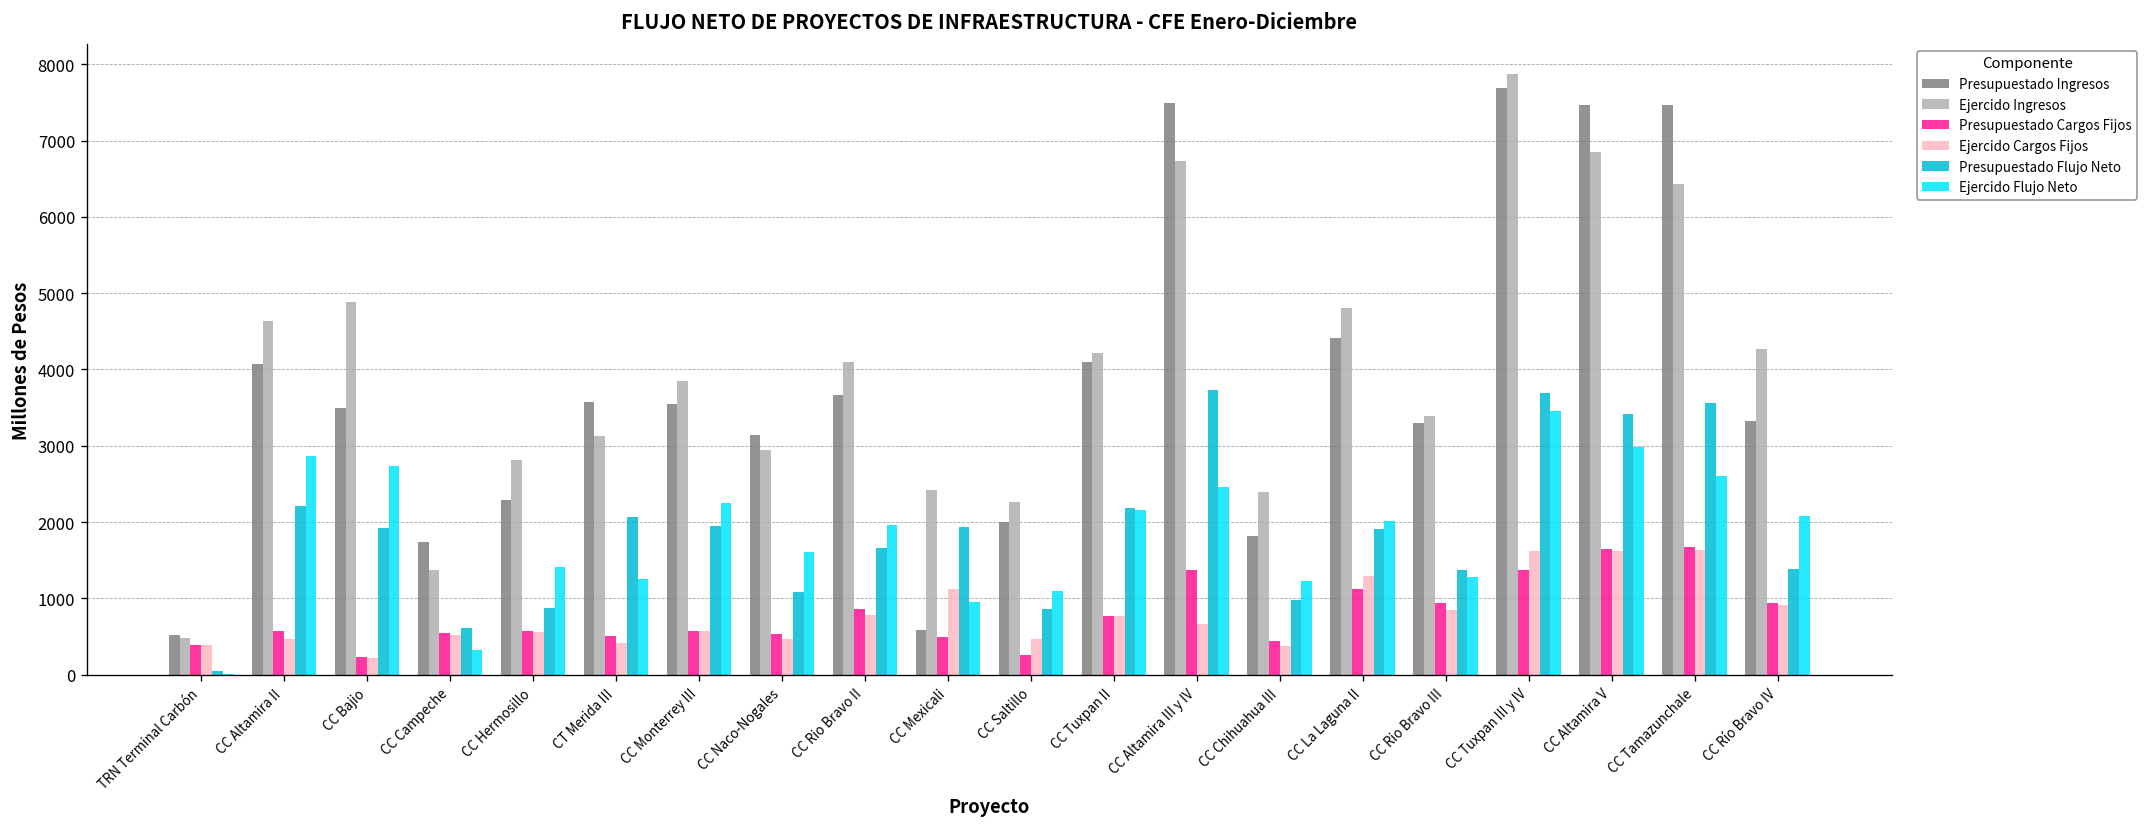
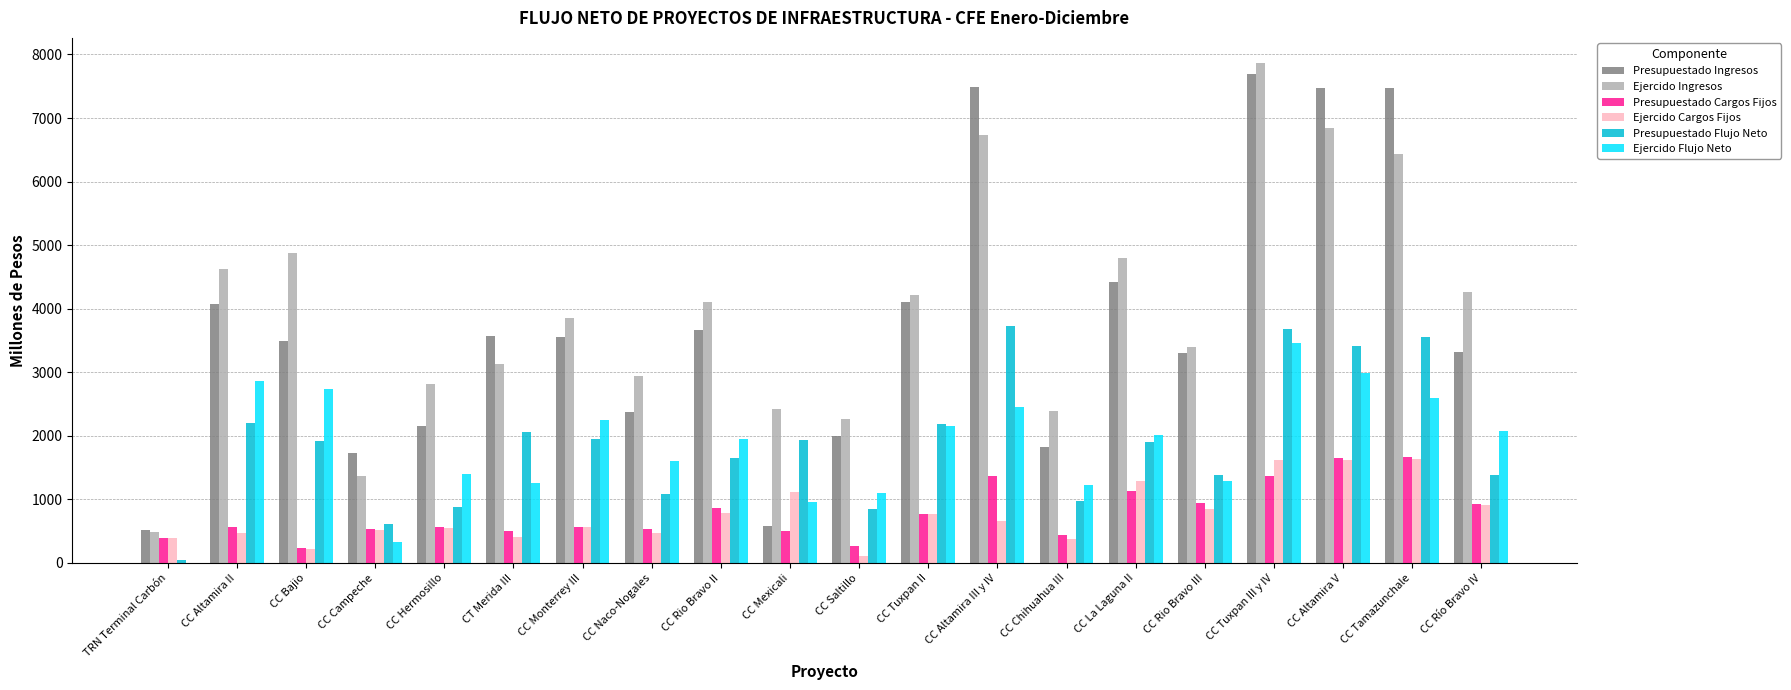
  {
    "Presupuestado Ingresos": {
      "TRN Terminal Carbón": 500,
      "CC Altamira II": 4100,
      "CC Bajio": 3500,
      "CC Campeche": 1700,
-     "CC Hermosillo": 2300,
+     "CC Hermosillo": 2200,
      "CT Merida III": 3600,
      "CC Monterrey III": 3600,
-     "CC Naco-Nogales": 3100,
+     "CC Naco-Nogales": 2400,
      "CC Rio Bravo II": 3700,
      "CC Mexicali": 600,
      "CC Saltillo": 2000,
      "CC Tuxpan II": 4100,
      "CC Altamira III y IV": 7500,
      "CC Chihuahua III": 1800,
      "CC La Laguna II": 4400,
      "CC Rio Bravo III": 3300,
      "CC Tuxpan III y IV": 7700,
      "CC Altamira V": 7500,
      "CC Tamazunchale": 7500,
      "CC Río Bravo IV": 3300
    },
    "Ejercido Ingresos": {
      "TRN Terminal Carbón": 500,
      "CC Altamira II": 4600,
      "CC Bajio": 4900,
      "CC Campeche": 1400,
      "CC Hermosillo": 2800,
      "CT Merida III": 3100,
      "CC Monterrey III": 3900,
      "CC Naco-Nogales": 2900,
      "CC Rio Bravo II": 4100,
      "CC Mexicali": 2400,
      "CC Saltillo": 2300,
      "CC Tuxpan II": 4200,
      "CC Altamira III y IV": 6700,
      "CC Chihuahua III": 2400,
      "CC La Laguna II": 4800,
      "CC Rio Bravo III": 3400,
      "CC Tuxpan III y IV": 7900,
      "CC Altamira V": 6800,
      "CC Tamazunchale": 6400,
      "CC Río Bravo IV": 4300
    },
    "Presupuestado Cargos Fijos": {
      "TRN Terminal Carbón": 400,
      "CC Altamira II": 600,
      "CC Bajio": 200,
      "CC Campeche": 500,
      "CC Hermosillo": 600,
      "CT Merida III": 500,
      "CC Monterrey III": 600,
      "CC Naco-Nogales": 500,
      "CC Rio Bravo II": 900,
      "CC Mexicali": 500,
      "CC Saltillo": 300,
      "CC Tuxpan II": 800,
      "CC Altamira III y IV": 1400,
      "CC Chihuahua III": 400,
      "CC La Laguna II": 1100,
      "CC Rio Bravo III": 900,
      "CC Tuxpan III y IV": 1400,
      "CC Altamira V": 1600,
      "CC Tamazunchale": 1700,
      "CC Río Bravo IV": 900
    },
    "Ejercido Cargos Fijos": {
      "TRN Terminal Carbón": 400,
      "CC Altamira II": 500,
      "CC Bajio": 200,
      "CC Campeche": 500,
      "CC Hermosillo": 600,
      "CT Merida III": 400,
      "CC Monterrey III": 600,
      "CC Naco-Nogales": 500,
      "CC Rio Bravo II": 800,
      "CC Mexicali": 1100,
-     "CC Saltillo": 500,
+     "CC Saltillo": 100,
      "CC Tuxpan II": 800,
      "CC Altamira III y IV": 700,
      "CC Chihuahua III": 400,
      "CC La Laguna II": 1300,
      "CC Rio Bravo III": 800,
      "CC Tuxpan III y IV": 1600,
      "CC Altamira V": 1600,
      "CC Tamazunchale": 1600,
      "CC Río Bravo IV": 900
    }
  }
